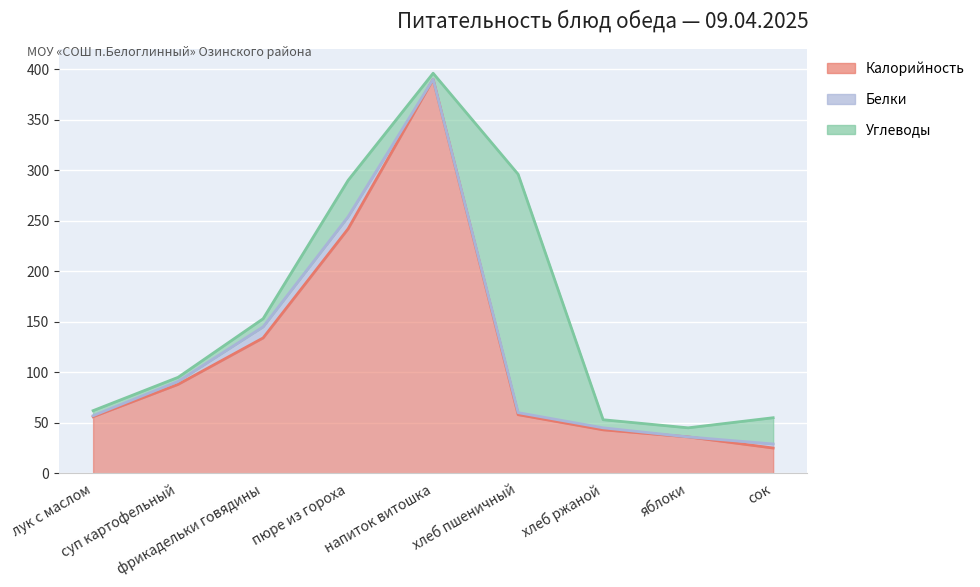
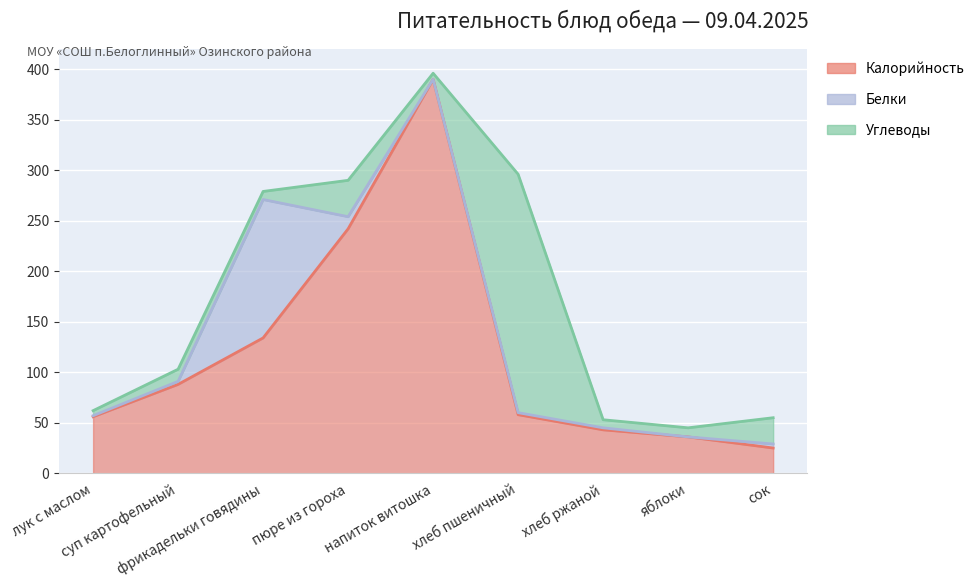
  {
    "Калорийность": {
      "суп картофельный": 88,
      "фрикадельки говядины": 134,
      "пюре из гороха": 242,
      "сок": 25
    },
    "Белки": {
      "суп картофельный": 3,
-     "фрикадельки говядины": 11,
+     "фрикадельки говядины": 137,
      "пюре из гороха": 12,
      "сок": 4
    },
    "Углеводы": {
      "лук с маслом": 5,
-     "суп картофельный": 4,
+     "суп картофельный": 12,
      "фрикадельки говядины": 8,
      "пюре из гороха": 36,
      "напиток витошка": 6,
      "хлеб пшеничный": 236,
      "хлеб ржаной": 8,
      "яблоки": 9,
      "сок": 26
    }
  }
